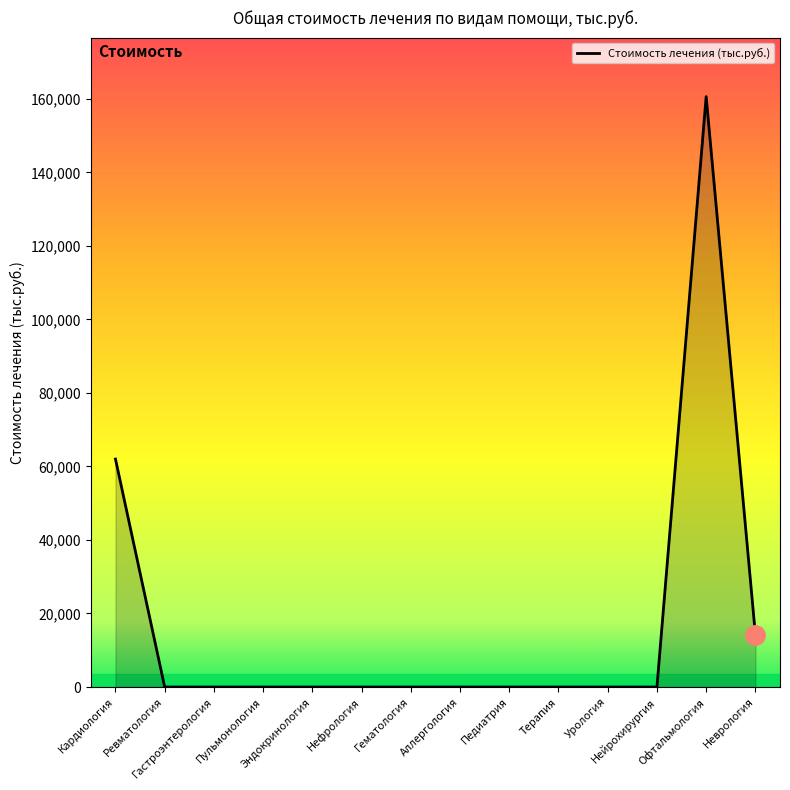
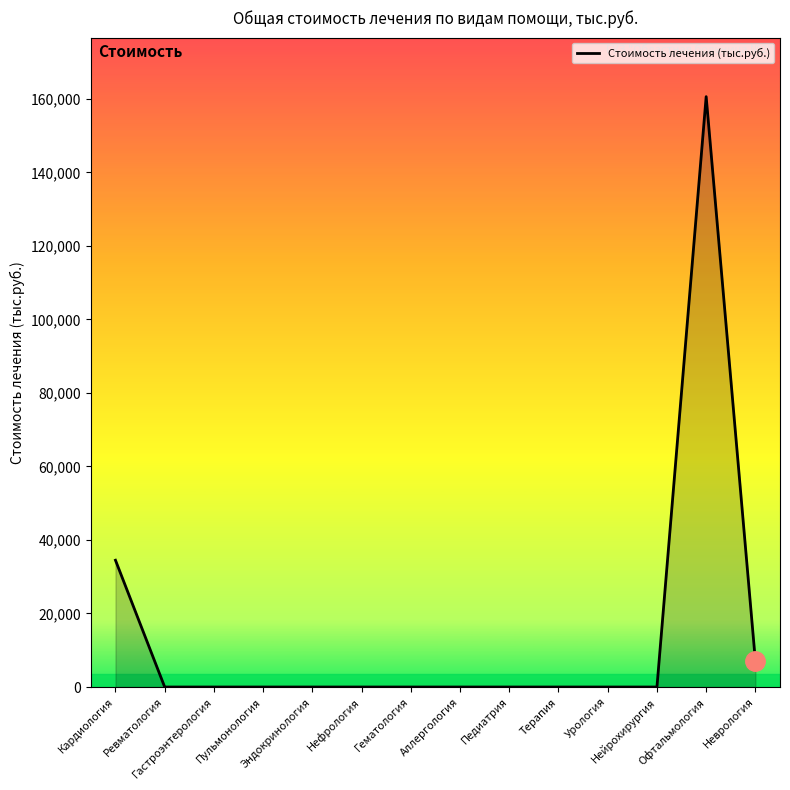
  {
    "Стоимость лечения (тыс.руб.)": {
-     "Кардиология": "62,000",
+     "Кардиология": "34,000",
      "Офтальмология": "161,000",
-     "Неврология": "14,000"
+     "Неврология": "7,000"
    }
  }
